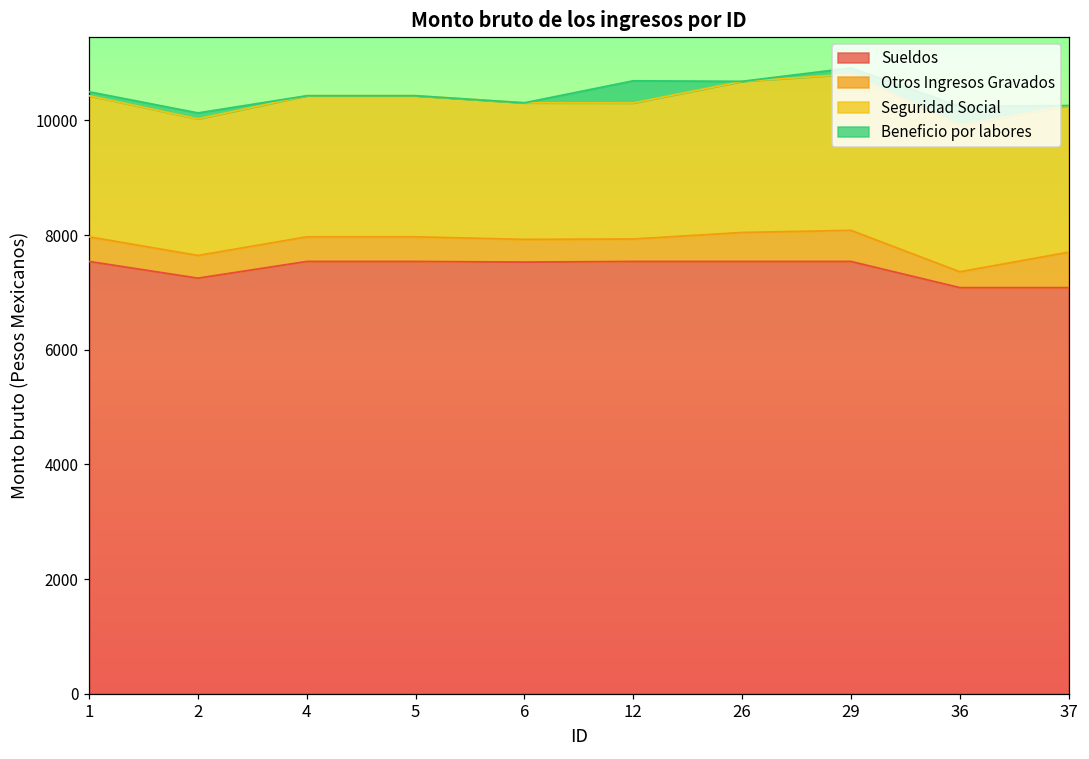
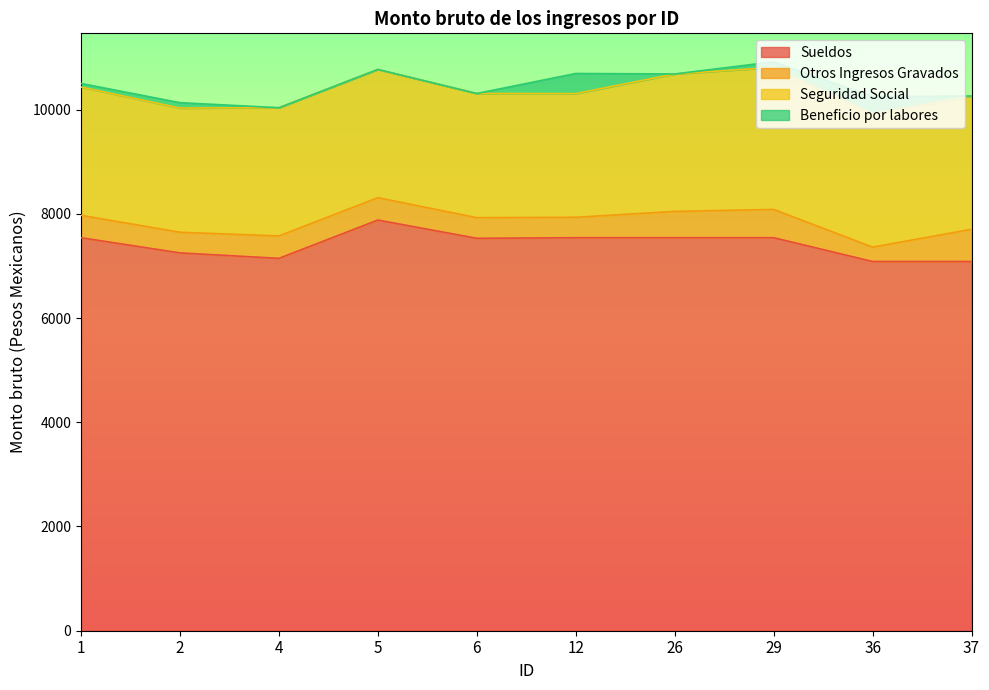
  {
    "Sueldos": {
      "1": 7500,
      "2": 7200,
-     "4": 7500,
-     "5": 7500,
+     "4": 7100,
+     "5": 7900,
      "6": 7500,
      "12": 7500,
      "26": 7500,
      "29": 7500,
      "36": 7100,
      "37": 7100
    },
    "Beneficio por labores": {
      "1": 100,
      "2": 100,
      "12": 400
    }
  }
